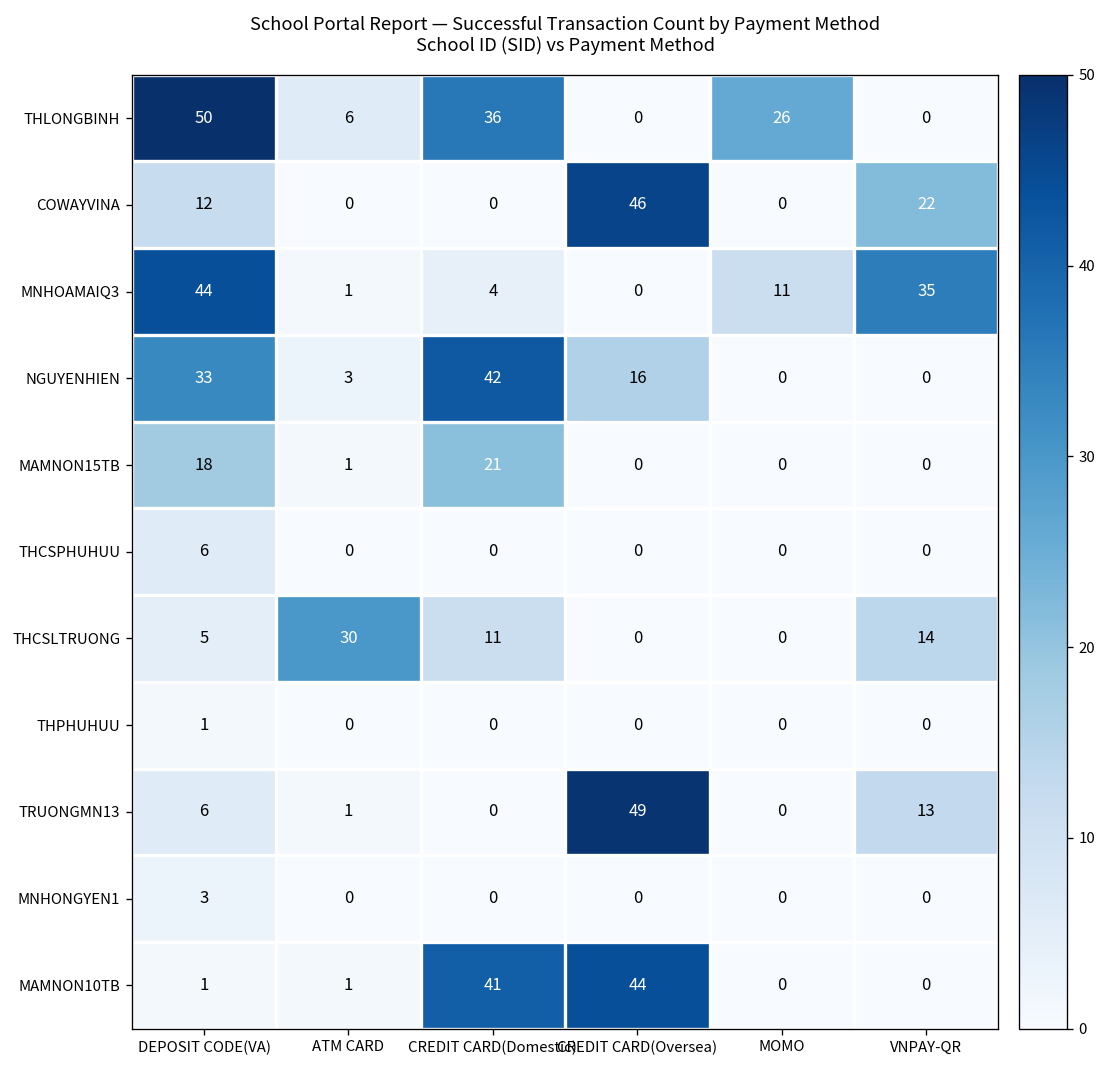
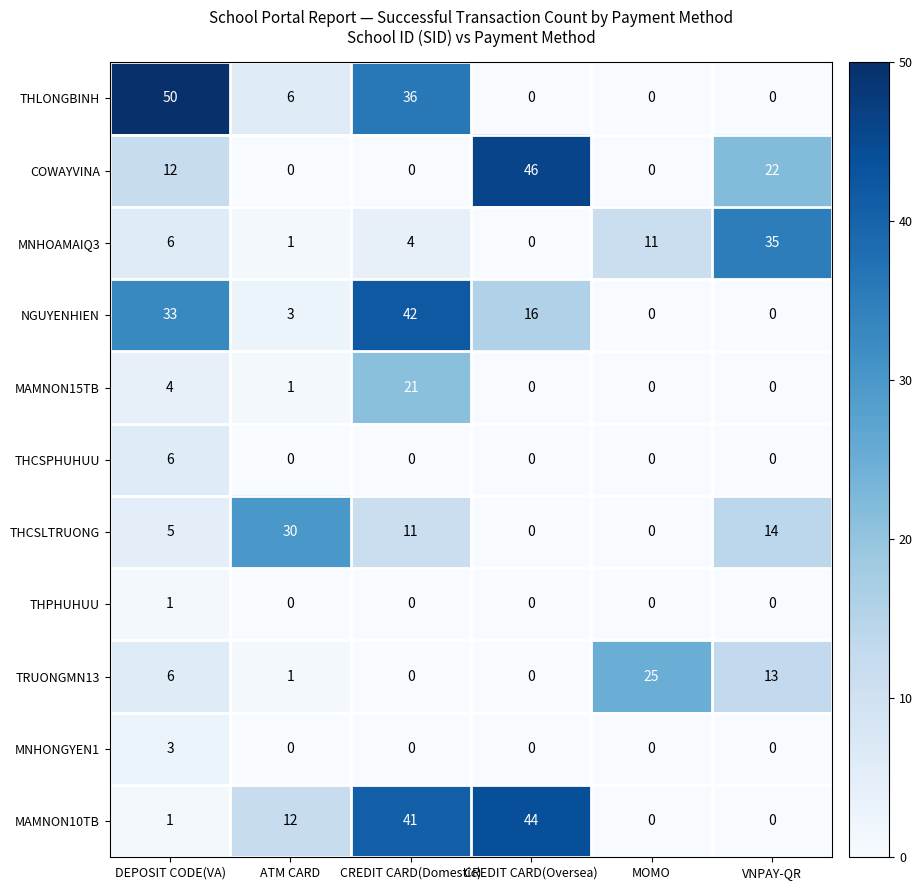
  {
    "THLONGBINH": {
      "DEPOSIT CODE(VA)": 50,
      "ATM CARD": 6,
      "CREDIT CARD(Domestic)": 36,
      "CREDIT CARD(Oversea)": 0,
-     "MOMO": 26,
+     "MOMO": 0,
      "VNPAY-QR": 0
    },
    "COWAYVINA": {
      "DEPOSIT CODE(VA)": 12,
      "ATM CARD": 0,
      "CREDIT CARD(Domestic)": 0,
      "CREDIT CARD(Oversea)": 46,
      "MOMO": 0,
      "VNPAY-QR": 22
    },
    "MNHOAMAIQ3": {
-     "DEPOSIT CODE(VA)": 44,
+     "DEPOSIT CODE(VA)": 6,
      "ATM CARD": 1,
      "CREDIT CARD(Domestic)": 4,
      "CREDIT CARD(Oversea)": 0,
      "MOMO": 11,
      "VNPAY-QR": 35
    },
    "NGUYENHIEN": {
      "DEPOSIT CODE(VA)": 33,
      "ATM CARD": 3,
      "CREDIT CARD(Domestic)": 42,
      "CREDIT CARD(Oversea)": 16,
      "MOMO": 0,
      "VNPAY-QR": 0
    },
    "MAMNON15TB": {
-     "DEPOSIT CODE(VA)": 18,
+     "DEPOSIT CODE(VA)": 4,
      "ATM CARD": 1,
      "CREDIT CARD(Domestic)": 21,
      "CREDIT CARD(Oversea)": 0,
      "MOMO": 0,
      "VNPAY-QR": 0
    },
    "THCSPHUHUU": {
      "DEPOSIT CODE(VA)": 6,
      "ATM CARD": 0,
      "CREDIT CARD(Domestic)": 0,
      "CREDIT CARD(Oversea)": 0,
      "MOMO": 0,
      "VNPAY-QR": 0
    },
    "THCSLTRUONG": {
      "DEPOSIT CODE(VA)": 5,
      "ATM CARD": 30,
      "CREDIT CARD(Domestic)": 11,
      "CREDIT CARD(Oversea)": 0,
      "MOMO": 0,
      "VNPAY-QR": 14
    },
    "THPHUHUU": {
      "DEPOSIT CODE(VA)": 1,
      "ATM CARD": 0,
      "CREDIT CARD(Domestic)": 0,
      "CREDIT CARD(Oversea)": 0,
      "MOMO": 0,
      "VNPAY-QR": 0
    },
    "TRUONGMN13": {
      "DEPOSIT CODE(VA)": 6,
      "ATM CARD": 1,
      "CREDIT CARD(Domestic)": 0,
-     "CREDIT CARD(Oversea)": 49,
-     "MOMO": 0,
+     "CREDIT CARD(Oversea)": 0,
+     "MOMO": 25,
      "VNPAY-QR": 13
    },
    "MNHONGYEN1": {
      "DEPOSIT CODE(VA)": 3,
      "ATM CARD": 0,
      "CREDIT CARD(Domestic)": 0,
      "CREDIT CARD(Oversea)": 0,
      "MOMO": 0,
      "VNPAY-QR": 0
    },
    "MAMNON10TB": {
      "DEPOSIT CODE(VA)": 1,
-     "ATM CARD": 1,
+     "ATM CARD": 12,
      "CREDIT CARD(Domestic)": 41,
      "CREDIT CARD(Oversea)": 44,
      "MOMO": 0,
      "VNPAY-QR": 0
    }
  }
